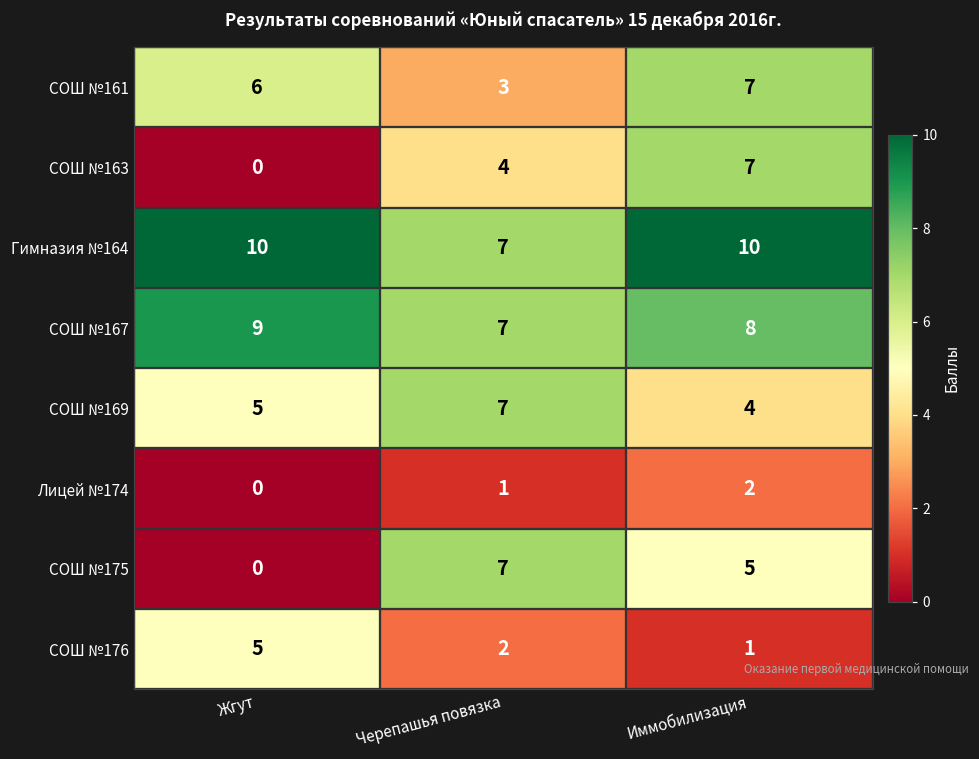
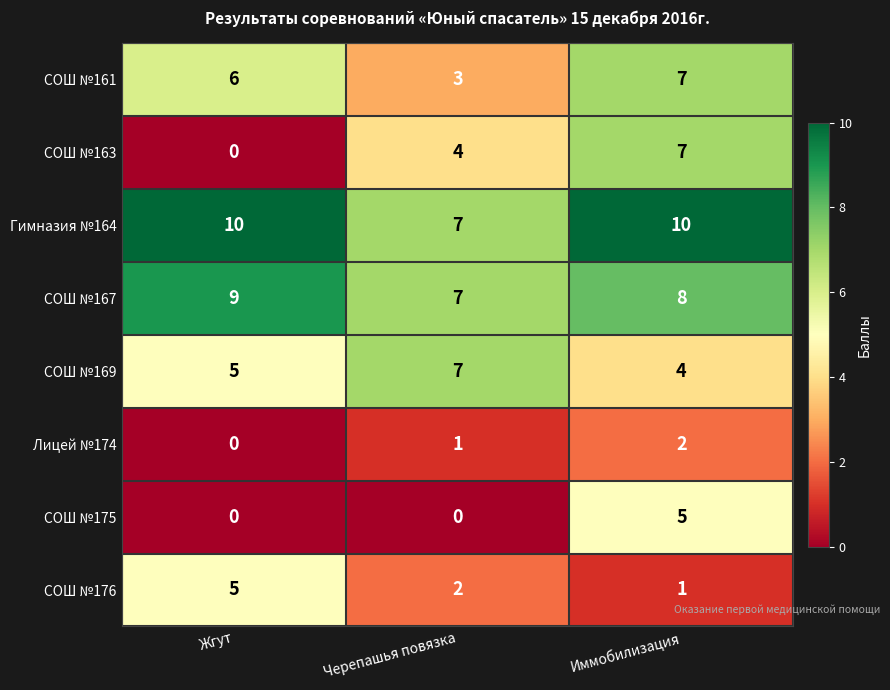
  {
    "СОШ №161": {
      "Жгут": 6,
      "Черепашья повязка": 3,
      "Иммобилизация": 7
    },
    "СОШ №163": {
      "Жгут": 0,
      "Черепашья повязка": 4,
      "Иммобилизация": 7
    },
    "Гимназия №164": {
      "Жгут": 10,
      "Черепашья повязка": 7,
      "Иммобилизация": 10
    },
    "СОШ №167": {
      "Жгут": 9,
      "Черепашья повязка": 7,
      "Иммобилизация": 8
    },
    "СОШ №169": {
      "Жгут": 5,
      "Черепашья повязка": 7,
      "Иммобилизация": 4
    },
    "Лицей №174": {
      "Жгут": 0,
      "Черепашья повязка": 1,
      "Иммобилизация": 2
    },
    "СОШ №175": {
      "Жгут": 0,
-     "Черепашья повязка": 7,
+     "Черепашья повязка": 0,
      "Иммобилизация": 5
    },
    "СОШ №176": {
      "Жгут": 5,
      "Черепашья повязка": 2
    }
  }
